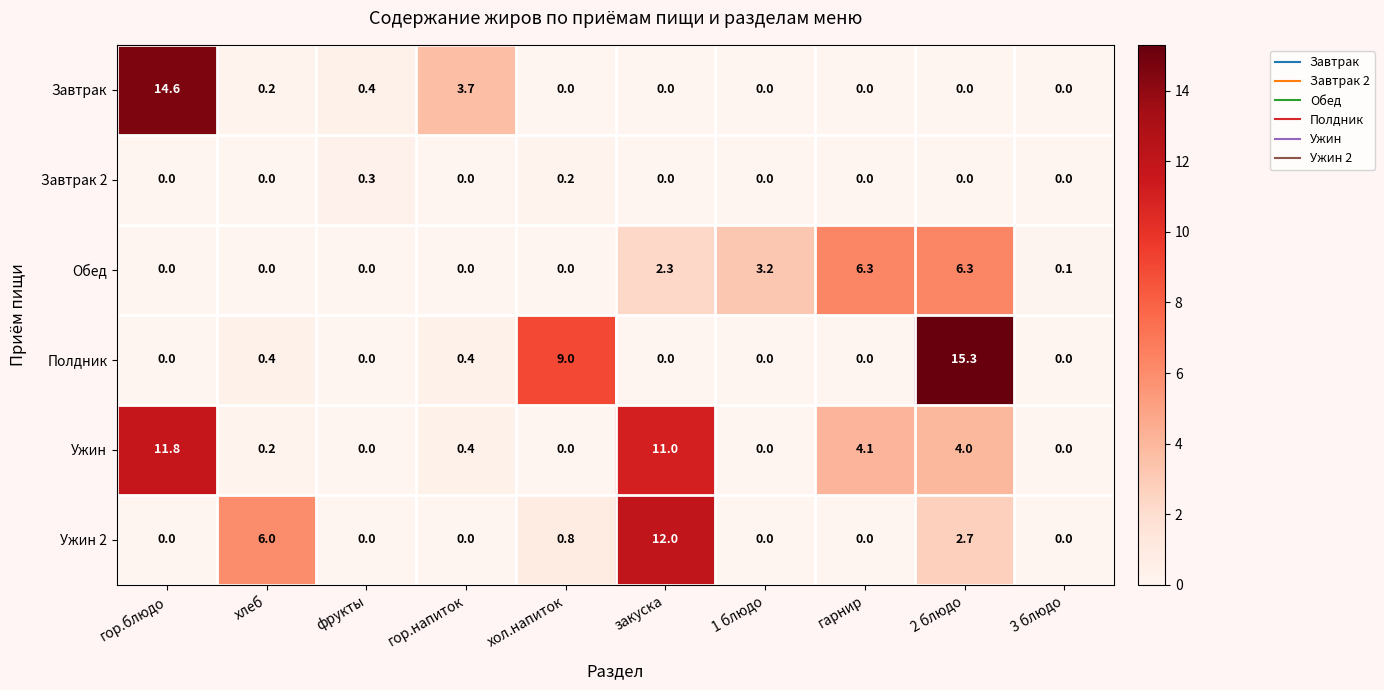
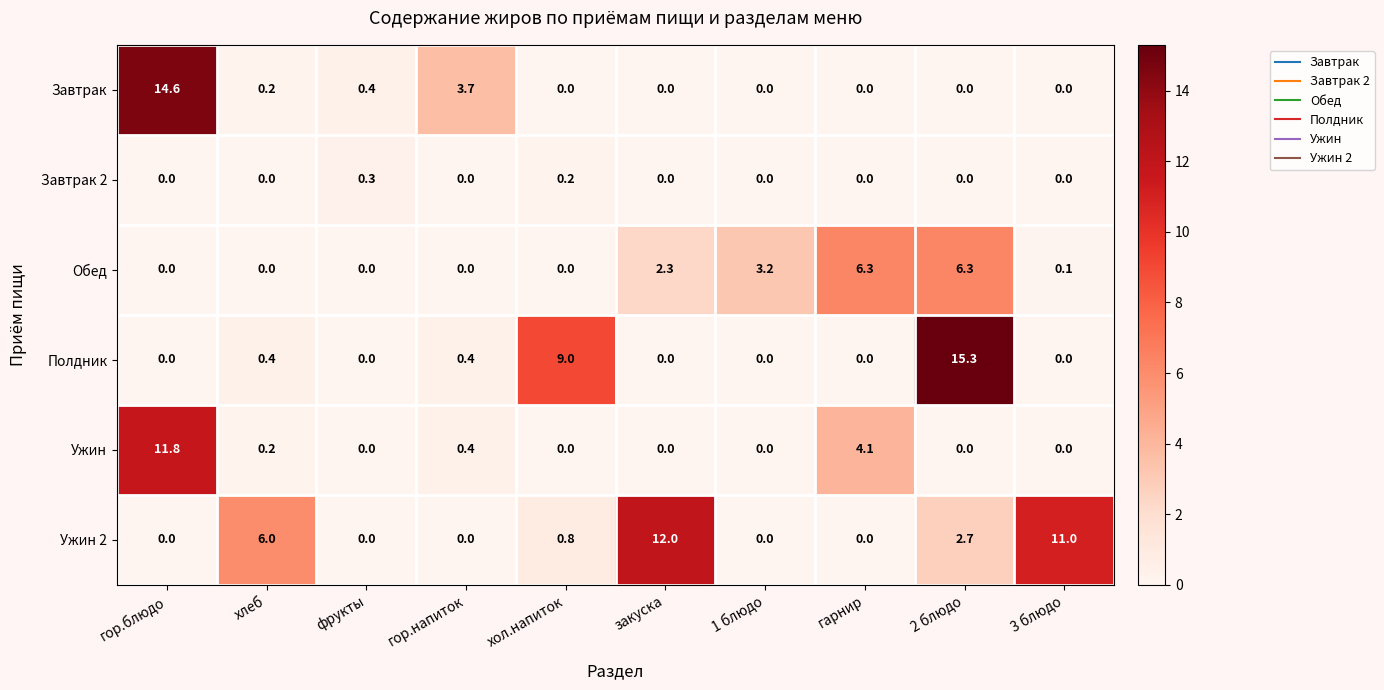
  {
    "Завтрак": {
      "гор.блюдо": 14.6,
      "хлеб": 0.2,
      "фрукты": 0.4,
      "гор.напиток": 3.7,
      "хол.напиток": 0.0,
      "закуска": 0.0,
      "1 блюдо": 0.0,
      "гарнир": 0.0,
      "2 блюдо": 0.0,
      "3 блюдо": 0.0
    },
    "Завтрак 2": {
      "гор.блюдо": 0.0,
      "хлеб": 0.0,
      "фрукты": 0.3,
      "гор.напиток": 0.0,
      "хол.напиток": 0.2,
      "закуска": 0.0,
      "1 блюдо": 0.0,
      "гарнир": 0.0,
      "2 блюдо": 0.0,
      "3 блюдо": 0.0
    },
    "Обед": {
      "гор.блюдо": 0.0,
      "хлеб": 0.0,
      "фрукты": 0.0,
      "гор.напиток": 0.0,
      "хол.напиток": 0.0,
      "закуска": 2.3,
      "1 блюдо": 3.2,
      "гарнир": 6.3,
      "2 блюдо": 6.3,
      "3 блюдо": 0.1
    },
    "Полдник": {
      "гор.блюдо": 0.0,
      "хлеб": 0.4,
      "фрукты": 0.0,
      "гор.напиток": 0.4,
      "хол.напиток": 9.0,
      "закуска": 0.0,
      "1 блюдо": 0.0,
      "гарнир": 0.0,
      "2 блюдо": 15.3,
      "3 блюдо": 0.0
    },
    "Ужин": {
      "гор.блюдо": 11.8,
      "хлеб": 0.2,
      "фрукты": 0.0,
      "гор.напиток": 0.4,
      "хол.напиток": 0.0,
-     "закуска": 11.0,
+     "закуска": 0.0,
      "1 блюдо": 0.0,
      "гарнир": 4.1,
-     "2 блюдо": 4.0,
+     "2 блюдо": 0.0,
      "3 блюдо": 0.0
    },
    "Ужин 2": {
      "гор.блюдо": 0.0,
      "хлеб": 6.0,
      "фрукты": 0.0,
      "гор.напиток": 0.0,
      "хол.напиток": 0.8,
      "закуска": 12.0,
      "1 блюдо": 0.0,
      "гарнир": 0.0,
      "2 блюдо": 2.7,
-     "3 блюдо": 0.0
+     "3 блюдо": 11.0
    }
  }
